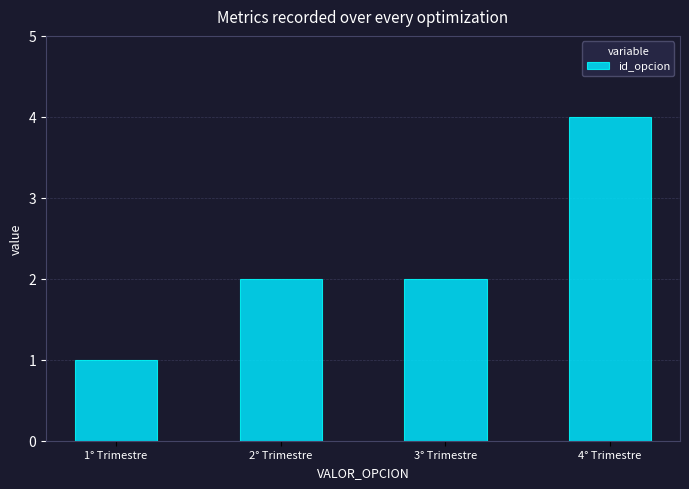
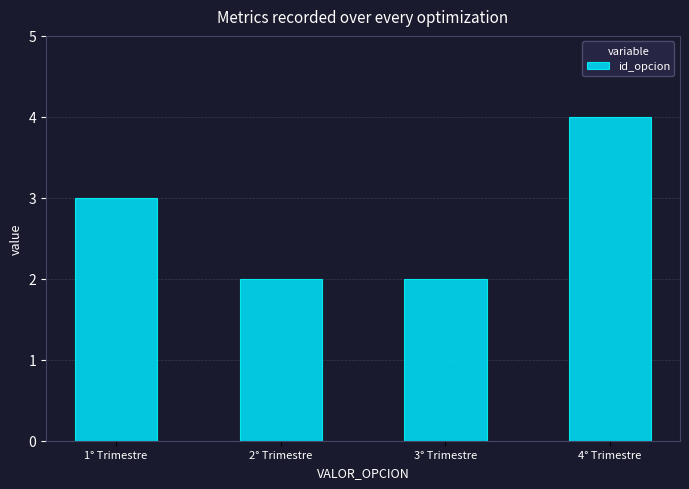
  {
-   "1° Trimestre": 1,
+   "1° Trimestre": 3,
    "2° Trimestre": 2,
    "3° Trimestre": 2,
    "4° Trimestre": 4
  }
